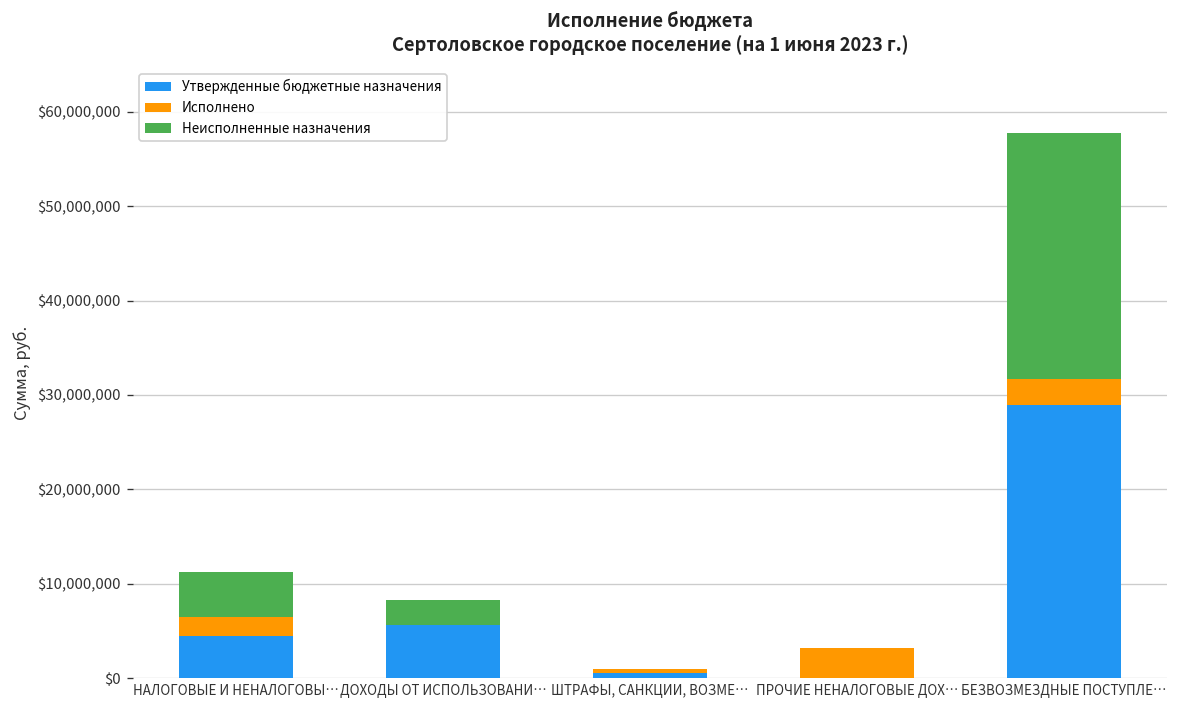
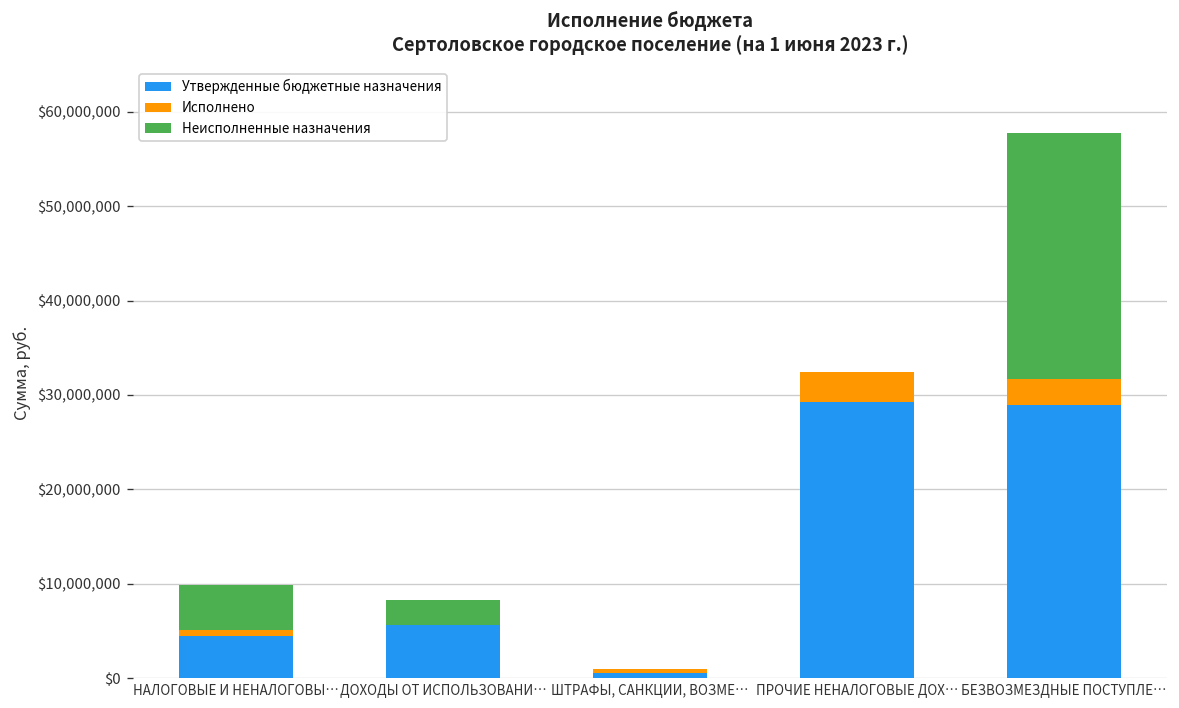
  {
    "Утвержденные бюджетные назначения": {
      "НАЛОГОВЫЕ И НЕНАЛОГОВЫ…": "$4,000,000",
      "ДОХОДЫ ОТ ИСПОЛЬЗОВАНИ…": "$6,000,000",
      "ШТРАФЫ, САНКЦИИ, ВОЗМЕ…": "$0",
-     "ПРОЧИЕ НЕНАЛОГОВЫЕ ДОХ…": "$0",
+     "ПРОЧИЕ НЕНАЛОГОВЫЕ ДОХ…": "$29,000,000",
      "БЕЗВОЗМЕЗДНЫЕ ПОСТУПЛЕ…": "$29,000,000"
    },
    "Исполнено": {
-     "НАЛОГОВЫЕ И НЕНАЛОГОВЫ…": "$2,000,000",
+     "НАЛОГОВЫЕ И НЕНАЛОГОВЫ…": "$1,000,000",
      "ШТРАФЫ, САНКЦИИ, ВОЗМЕ…": "$1,000,000",
      "ПРОЧИЕ НЕНАЛОГОВЫЕ ДОХ…": "$3,000,000",
      "БЕЗВОЗМЕЗДНЫЕ ПОСТУПЛЕ…": "$3,000,000"
    },
    "Неисполненные назначения": {
      "НАЛОГОВЫЕ И НЕНАЛОГОВЫ…": "$5,000,000",
      "ДОХОДЫ ОТ ИСПОЛЬЗОВАНИ…": "$3,000,000",
      "ШТРАФЫ, САНКЦИИ, ВОЗМЕ…": "$0",
      "ПРОЧИЕ НЕНАЛОГОВЫЕ ДОХ…": "$0",
      "БЕЗВОЗМЕЗДНЫЕ ПОСТУПЛЕ…": "$26,000,000"
    }
  }
